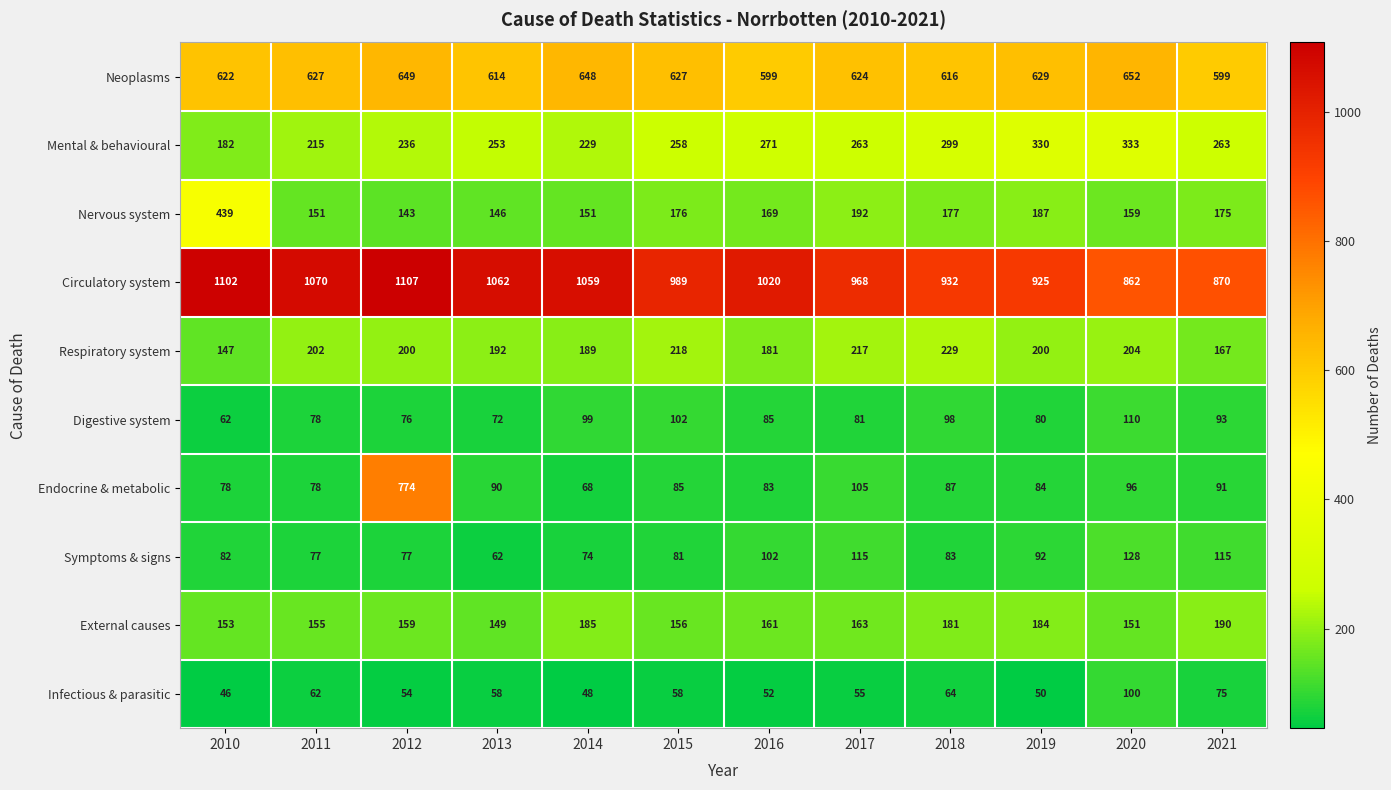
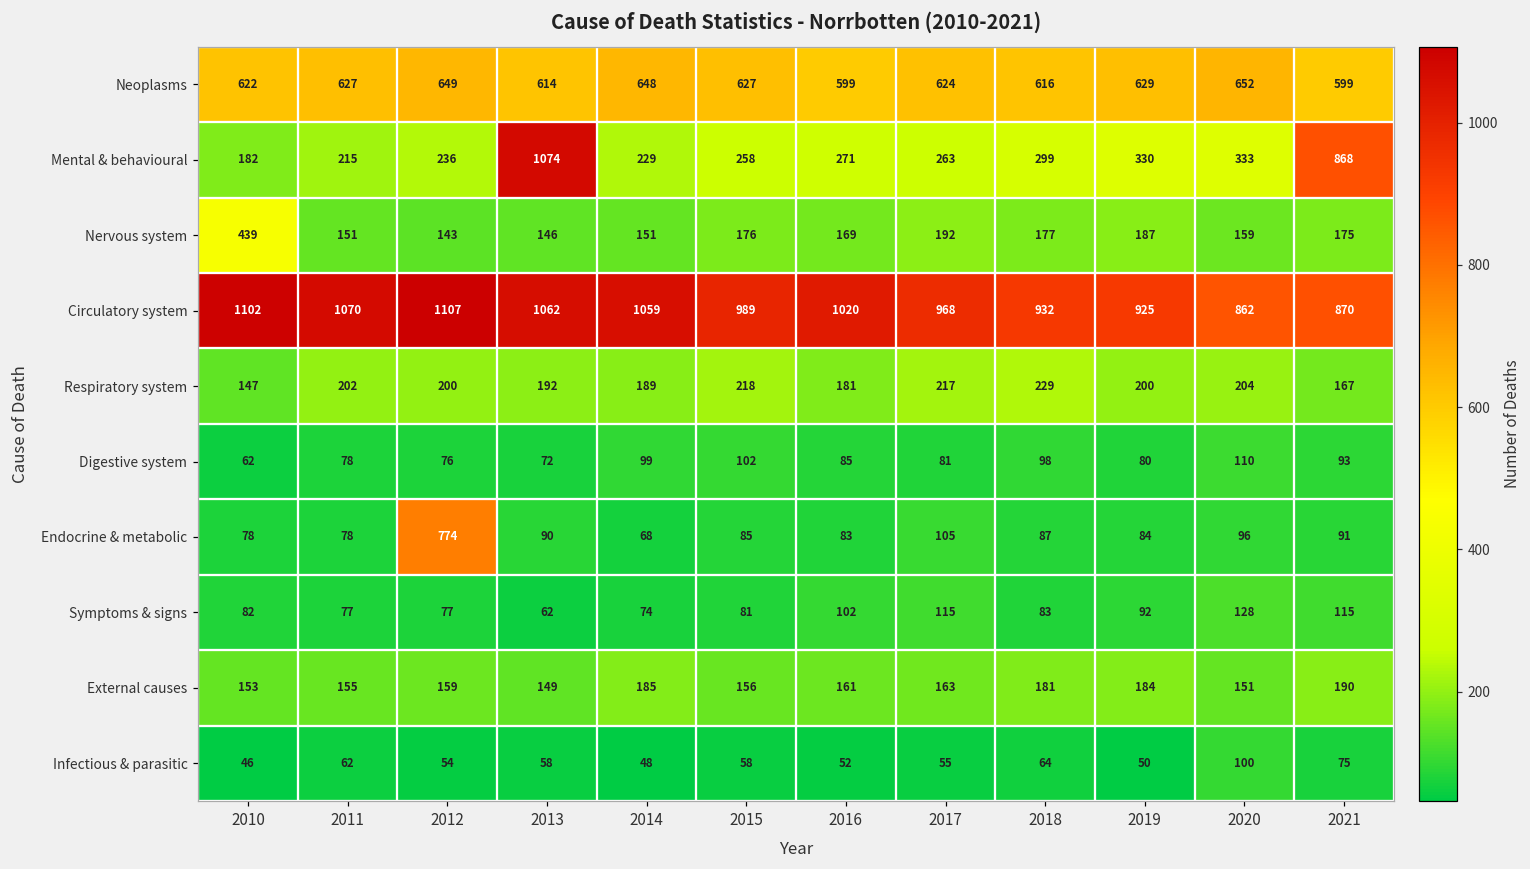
  {
    "Neoplasms": {
      "2010": 622,
      "2011": 627,
      "2012": 649,
      "2013": 614,
      "2014": 648,
      "2015": 627,
      "2016": 599,
      "2017": 624,
      "2018": 616,
      "2019": 629,
      "2020": 652,
      "2021": 599
    },
    "Mental & behavioural": {
      "2010": 182,
      "2011": 215,
      "2012": 236,
-     "2013": 253,
+     "2013": 1074,
      "2014": 229,
      "2015": 258,
      "2016": 271,
      "2017": 263,
      "2018": 299,
      "2019": 330,
      "2020": 333,
-     "2021": 263
+     "2021": 868
    },
    "Nervous system": {
      "2010": 439,
      "2011": 151,
      "2012": 143,
      "2013": 146,
      "2014": 151,
      "2015": 176,
      "2016": 169,
      "2017": 192,
      "2018": 177,
      "2019": 187,
      "2020": 159,
      "2021": 175
    },
    "Circulatory system": {
      "2010": 1102,
      "2011": 1070,
      "2012": 1107,
      "2013": 1062,
      "2014": 1059,
      "2015": 989,
      "2016": 1020,
      "2017": 968,
      "2018": 932,
      "2019": 925,
      "2020": 862,
      "2021": 870
    },
    "Respiratory system": {
      "2010": 147,
      "2011": 202,
      "2012": 200,
      "2013": 192,
      "2014": 189,
      "2015": 218,
      "2016": 181,
      "2017": 217,
      "2018": 229,
      "2019": 200,
      "2020": 204,
      "2021": 167
    },
    "Digestive system": {
      "2010": 62,
      "2011": 78,
      "2012": 76,
      "2013": 72,
      "2014": 99,
      "2015": 102,
      "2016": 85,
      "2017": 81,
      "2018": 98,
      "2019": 80,
      "2020": 110,
      "2021": 93
    },
    "Endocrine & metabolic": {
      "2010": 78,
      "2011": 78,
      "2012": 774,
      "2013": 90,
      "2014": 68,
      "2015": 85,
      "2016": 83,
      "2017": 105,
      "2018": 87,
      "2019": 84,
      "2020": 96,
      "2021": 91
    },
    "Symptoms & signs": {
      "2010": 82,
      "2011": 77,
      "2012": 77,
      "2013": 62,
      "2014": 74,
      "2015": 81,
      "2016": 102,
      "2017": 115,
      "2018": 83,
      "2019": 92,
      "2020": 128,
      "2021": 115
    },
    "External causes": {
      "2010": 153,
      "2011": 155,
      "2012": 159,
      "2013": 149,
      "2014": 185,
      "2015": 156,
      "2016": 161,
      "2017": 163,
      "2018": 181,
      "2019": 184,
      "2020": 151,
      "2021": 190
    },
    "Infectious & parasitic": {
      "2010": 46,
      "2011": 62,
      "2012": 54,
      "2013": 58,
      "2014": 48,
      "2015": 58,
      "2016": 52,
      "2017": 55,
      "2018": 64,
      "2019": 50,
      "2020": 100,
      "2021": 75
    }
  }
